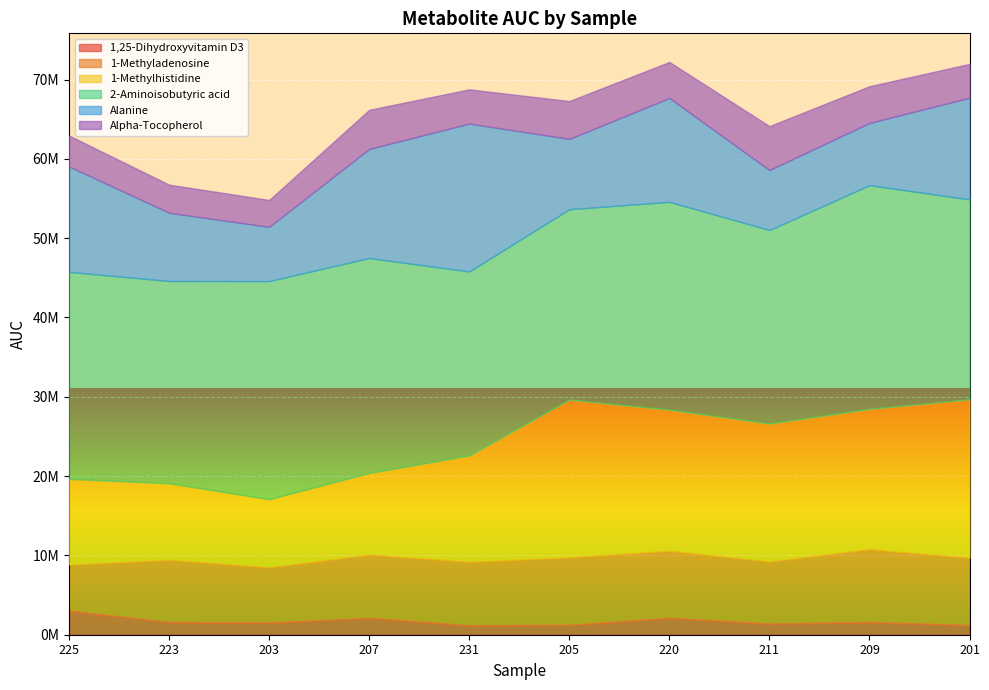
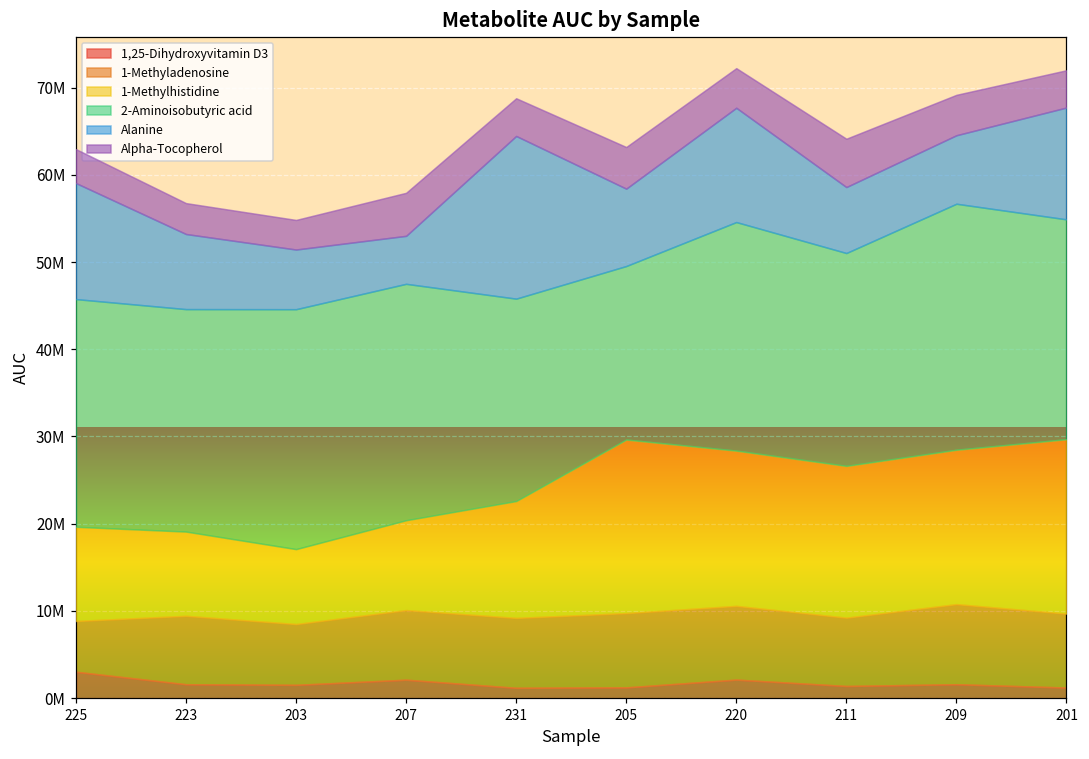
  {
    "1-Methylhistidine": {
      "225": 11000000,
      "223": 10000000,
      "203": 9000000,
      "207": 10000000,
      "231": 13000000,
      "205": 20000000,
      "220": 18000000,
      "211": 17000000,
      "209": 18000000,
      "201": 20000000
    },
    "2-Aminoisobutyric acid": {
      "225": 26000000,
      "223": 26000000,
      "203": 28000000,
      "207": 27000000,
      "231": 23000000,
-     "205": 24000000,
+     "205": 20000000,
      "220": 26000000,
      "211": 24000000,
      "209": 28000000,
      "201": 25000000
    },
    "Alanine": {
      "225": 13000000,
      "223": 9000000,
      "203": 7000000,
-     "207": 14000000,
+     "207": 6000000,
      "231": 19000000,
      "205": 9000000,
      "220": 13000000,
      "211": 8000000,
      "209": 8000000,
      "201": 13000000
    },
    "Alpha-Tocopherol": {
      "225": 4000000,
      "223": 4000000,
      "203": 3000000,
      "207": 5000000,
      "231": 4000000,
      "205": 5000000,
      "220": 5000000,
      "211": 6000000,
      "209": 5000000,
      "201": 4000000
    }
  }
